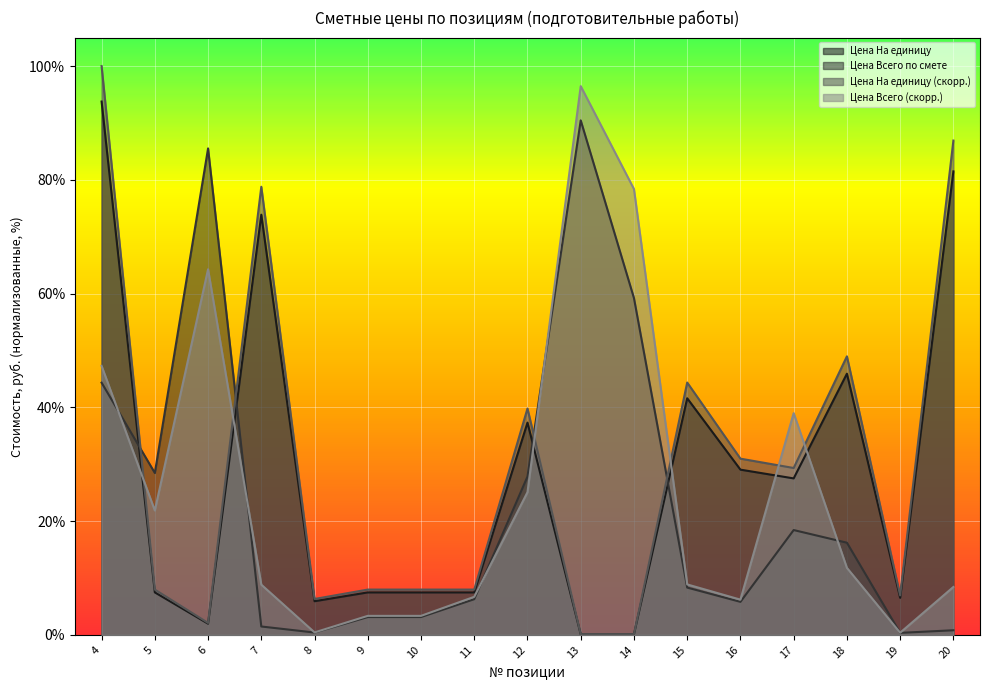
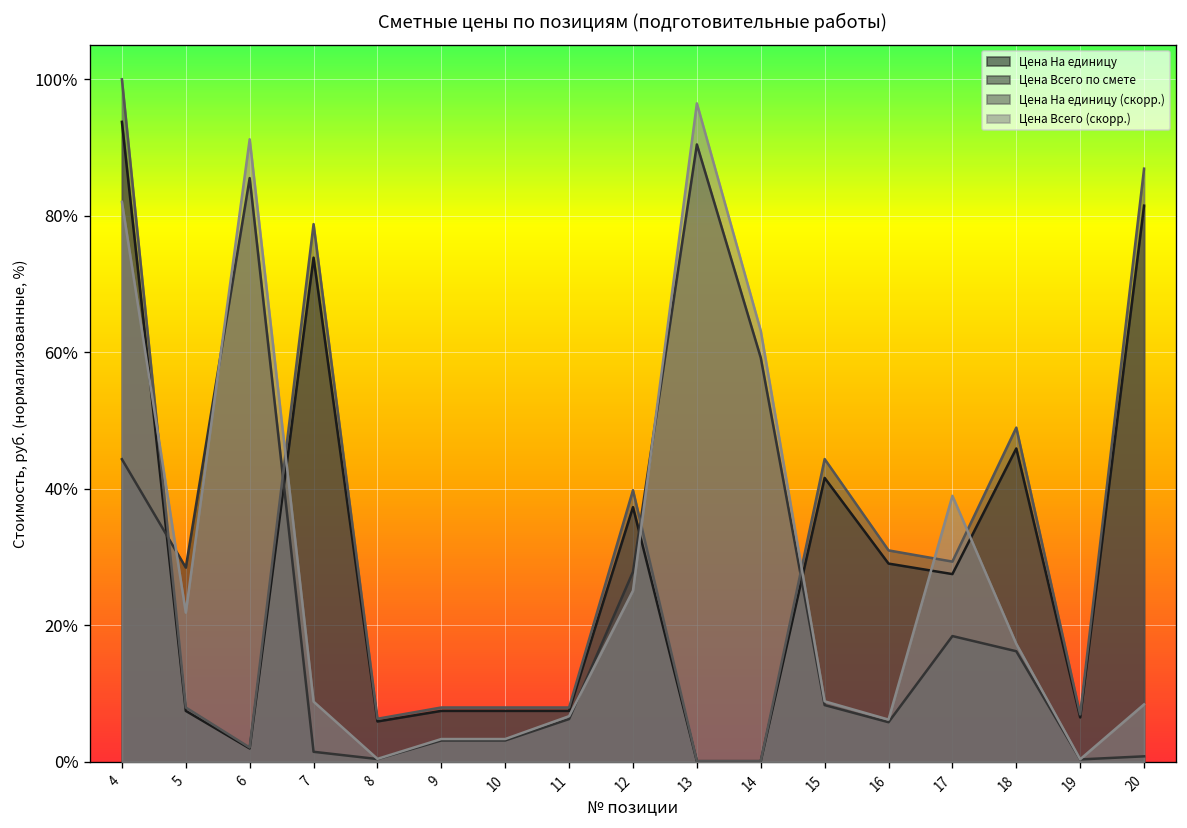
  {
    "Цена Всего (скорр.)": {
-     "4": "47%",
+     "4": "82%",
      "5": "22%",
-     "6": "64%",
+     "6": "91%",
      "7": "9%",
      "12": "25%",
      "13": "96%",
-     "14": "78%",
+     "14": "63%",
      "15": "9%",
      "17": "39%",
-     "18": "12%",
+     "18": "17%",
      "20": "8%"
    }
  }
